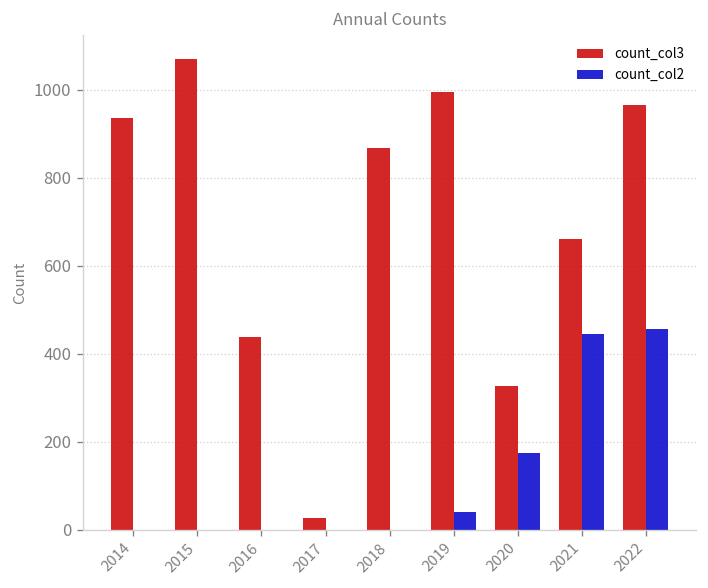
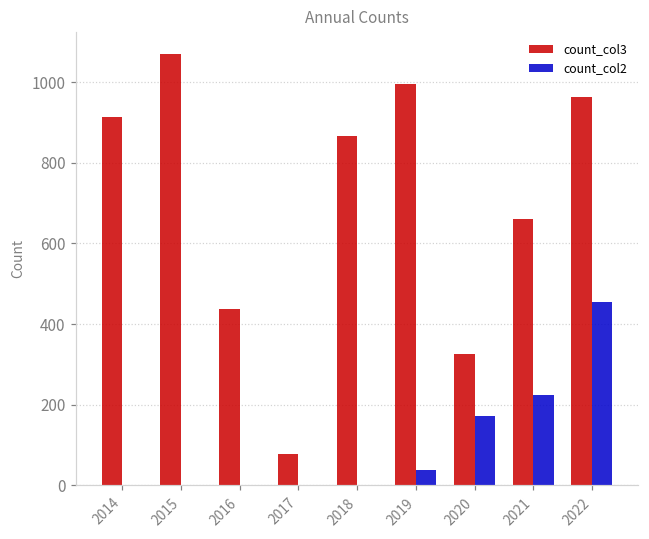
  {
    "count_col3": {
-     "2014": 940,
+     "2014": 910,
      "2015": 1070,
      "2016": 440,
-     "2017": 30,
+     "2017": 80,
      "2018": 870,
      "2019": 1000,
      "2020": 330,
      "2021": 660,
      "2022": 960
    },
    "count_col2": {
      "2014": 0,
      "2015": 0,
      "2016": 0,
      "2017": 0,
      "2018": 0,
      "2019": 40,
      "2020": 170,
-     "2021": 440,
+     "2021": 220,
      "2022": 460
    }
  }
